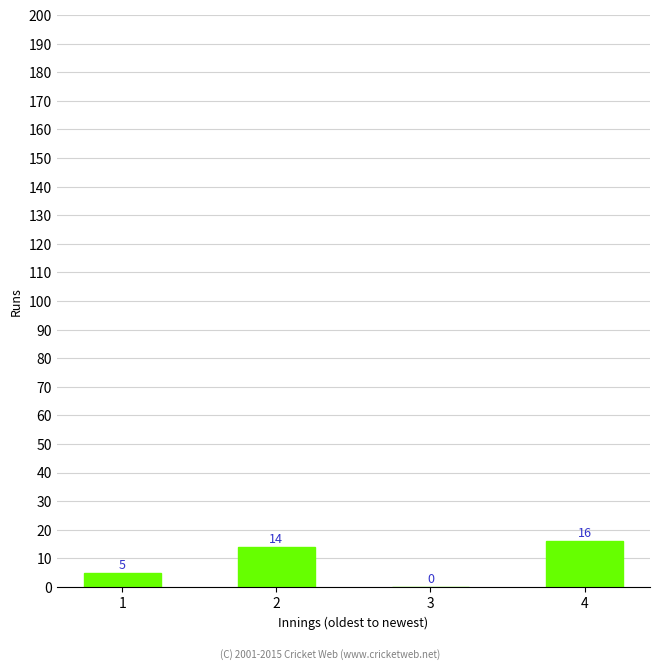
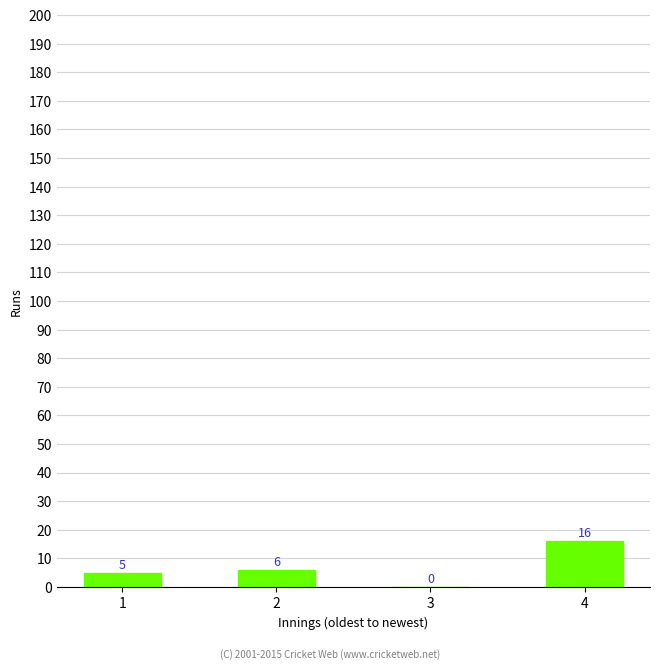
  {
    "1": 5,
-   "2": 14,
+   "2": 6,
    "3": 0,
    "4": 16
  }
